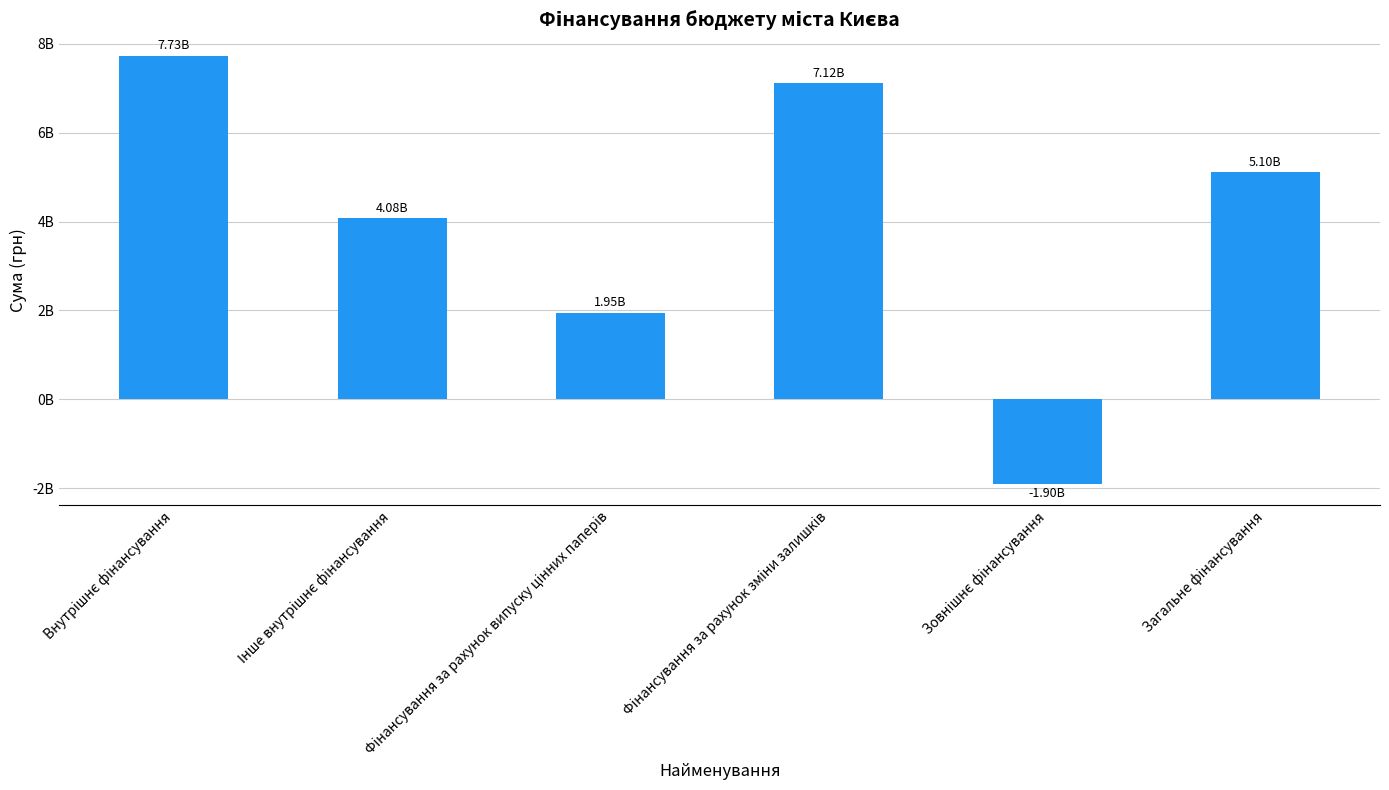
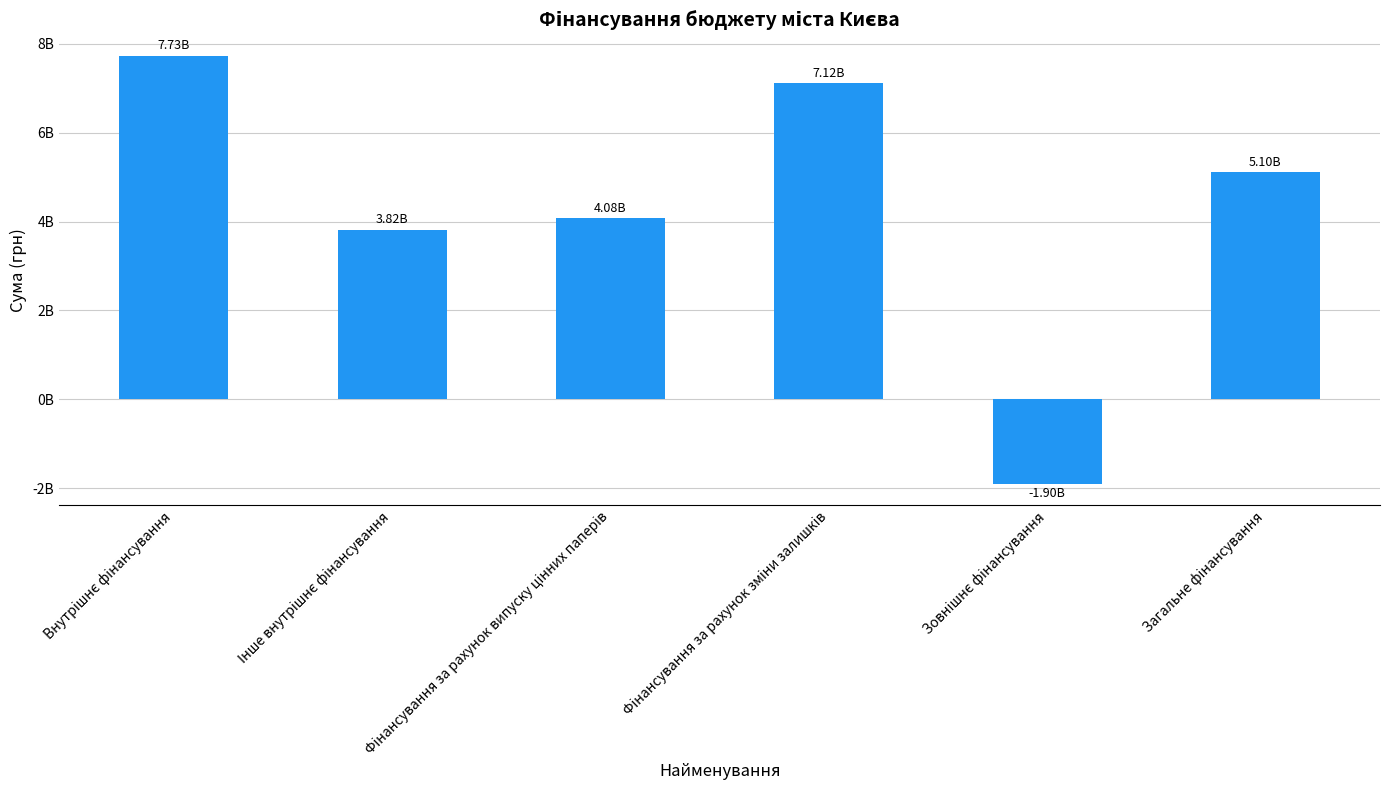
  {
    "Внутрішнє фінансування": "7.73B",
-   "Інше внутрішнє фінансування": "4.08B",
-   "Фінансування за рахунок випуску цінних паперів": "1.95B",
+   "Інше внутрішнє фінансування": "3.82B",
+   "Фінансування за рахунок випуску цінних паперів": "4.08B",
    "Фінансування за рахунок зміни залишків": "7.12B",
    "Зовнішнє фінансування": "-1.90B",
    "Загальне фінансування": "5.10B"
  }
